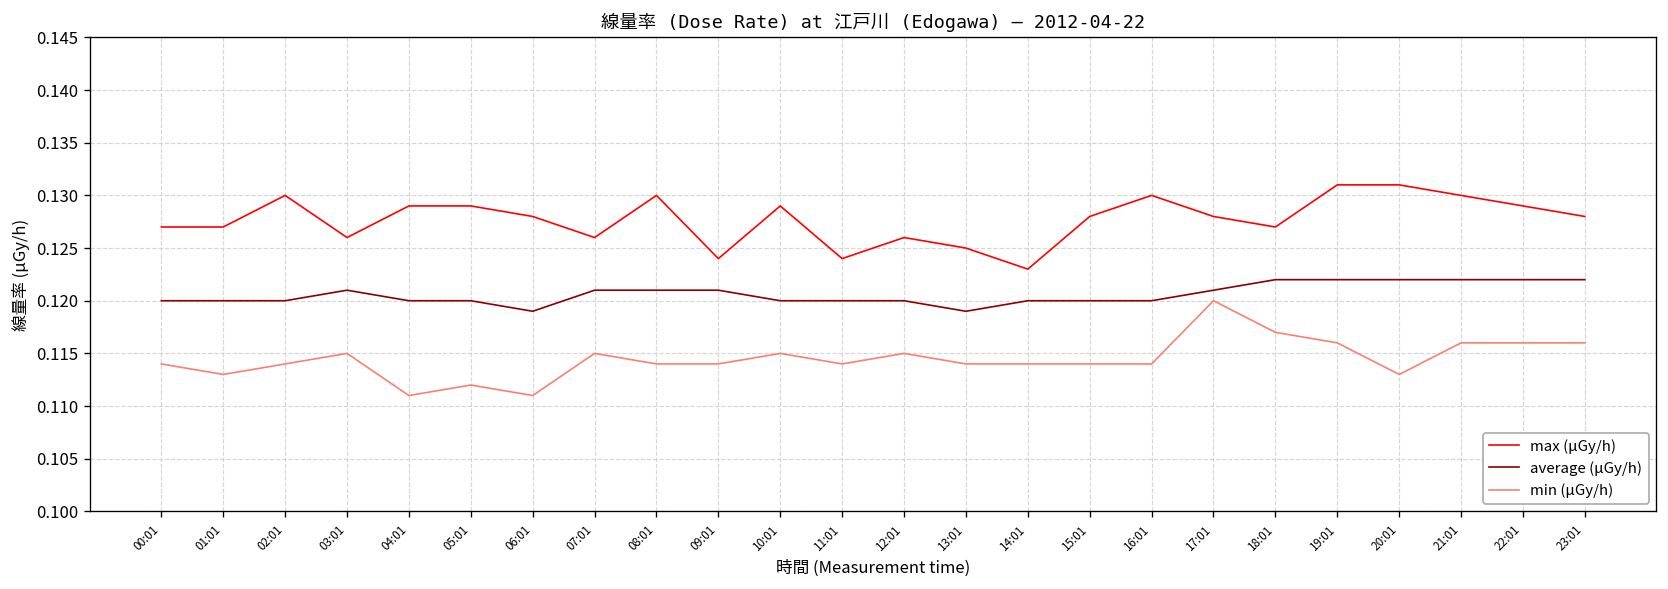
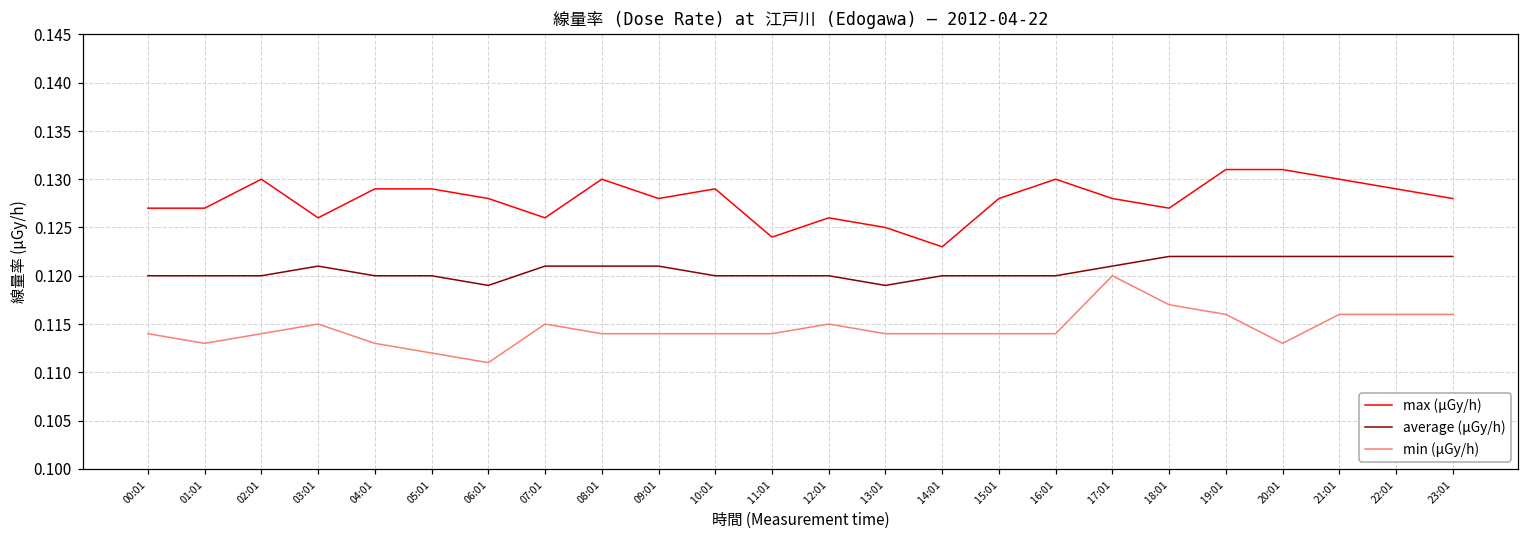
  {
    "max (μGy/h)": {
      "00:01": 0.127,
      "01:01": 0.127,
      "02:01": 0.130,
      "03:01": 0.126,
      "04:01": 0.129,
      "05:01": 0.129,
      "06:01": 0.128,
      "07:01": 0.126,
      "08:01": 0.130,
-     "09:01": 0.124,
+     "09:01": 0.128,
      "10:01": 0.129,
      "11:01": 0.124,
      "12:01": 0.126,
      "13:01": 0.125,
      "14:01": 0.123,
      "15:01": 0.128,
      "16:01": 0.130,
      "17:01": 0.128,
      "18:01": 0.127,
      "19:01": 0.131,
      "20:01": 0.131,
      "21:01": 0.130,
      "22:01": 0.129,
      "23:01": 0.128
    },
    "average (μGy/h)": {
      "00:01": 0.120,
      "01:01": 0.120,
      "02:01": 0.120,
      "03:01": 0.121,
      "04:01": 0.120,
      "05:01": 0.120,
      "06:01": 0.119,
      "07:01": 0.121,
      "08:01": 0.121,
      "09:01": 0.121,
      "10:01": 0.120,
      "11:01": 0.120,
      "12:01": 0.120,
      "13:01": 0.119,
      "14:01": 0.120,
      "15:01": 0.120,
      "16:01": 0.120,
      "17:01": 0.121,
      "18:01": 0.122,
      "19:01": 0.122,
      "20:01": 0.122,
      "21:01": 0.122,
      "22:01": 0.122,
      "23:01": 0.122
    },
    "min (μGy/h)": {
      "00:01": 0.114,
      "01:01": 0.113,
      "02:01": 0.114,
      "03:01": 0.115,
-     "04:01": 0.111,
+     "04:01": 0.113,
      "05:01": 0.112,
      "06:01": 0.111,
      "07:01": 0.115,
      "08:01": 0.114,
      "09:01": 0.114,
-     "10:01": 0.115,
+     "10:01": 0.114,
      "11:01": 0.114,
      "12:01": 0.115,
      "13:01": 0.114,
      "14:01": 0.114,
      "15:01": 0.114,
      "16:01": 0.114,
      "17:01": 0.120,
      "18:01": 0.117,
      "19:01": 0.116,
      "20:01": 0.113,
      "21:01": 0.116,
      "22:01": 0.116,
      "23:01": 0.116
    }
  }
